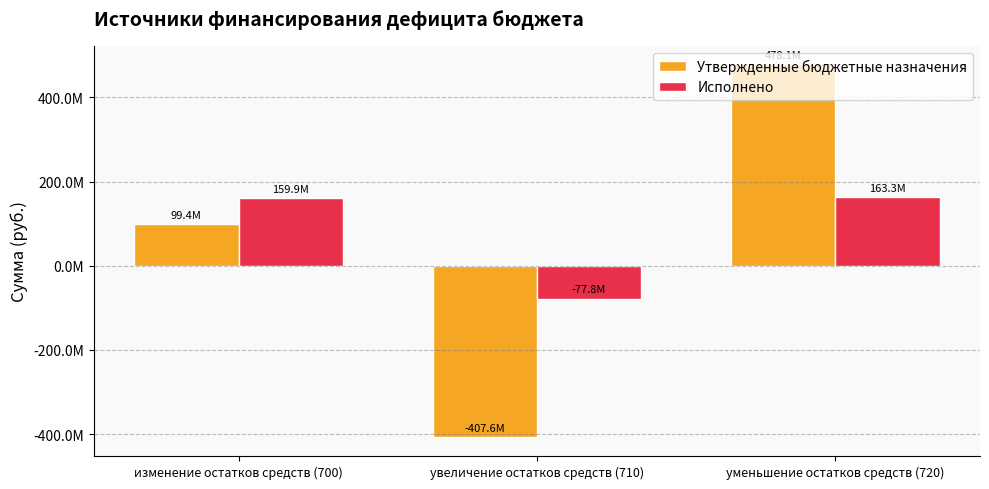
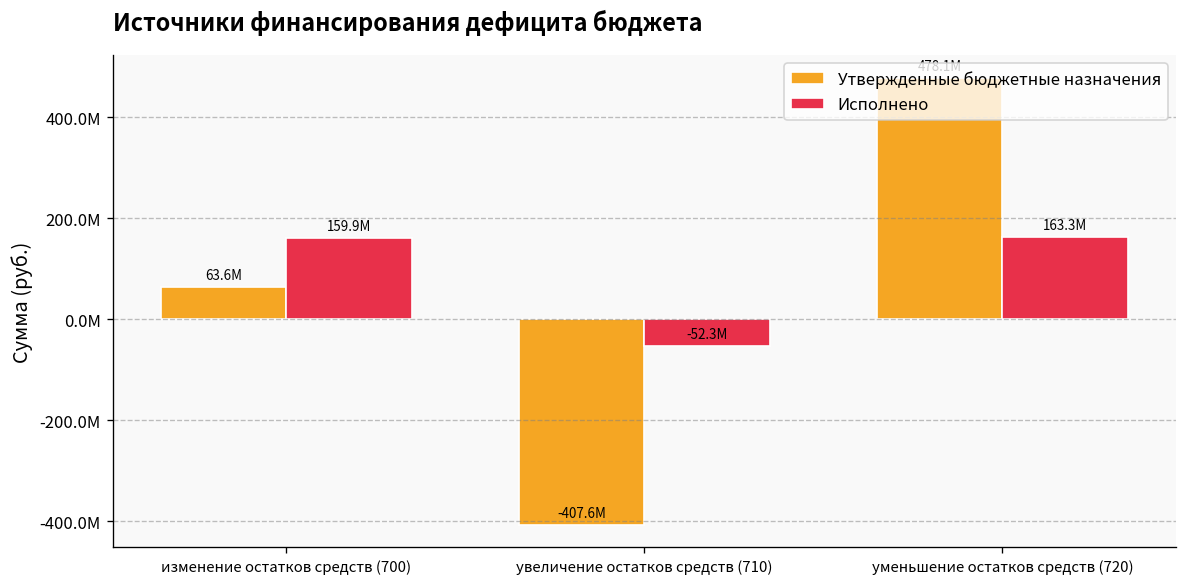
  {
    "Утвержденные бюджетные назначения": {
-     "изменение остатков средств (700)": "99.4M",
+     "изменение остатков средств (700)": "63.6M",
      "увеличение остатков средств (710)": "-407.6M"
    },
    "Исполнено": {
      "изменение остатков средств (700)": "159.9M",
-     "увеличение остатков средств (710)": "-77.8M",
+     "увеличение остатков средств (710)": "-52.3M",
      "уменьшение остатков средств (720)": "163.3M"
    }
  }
